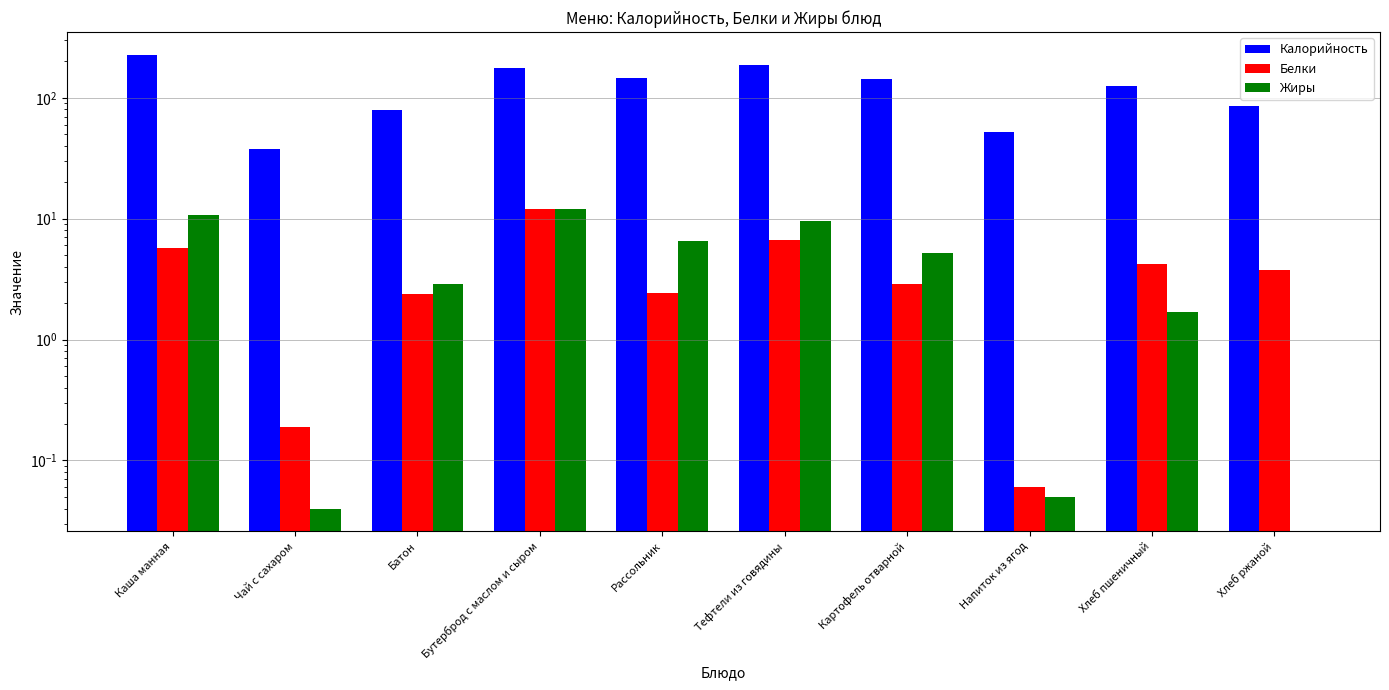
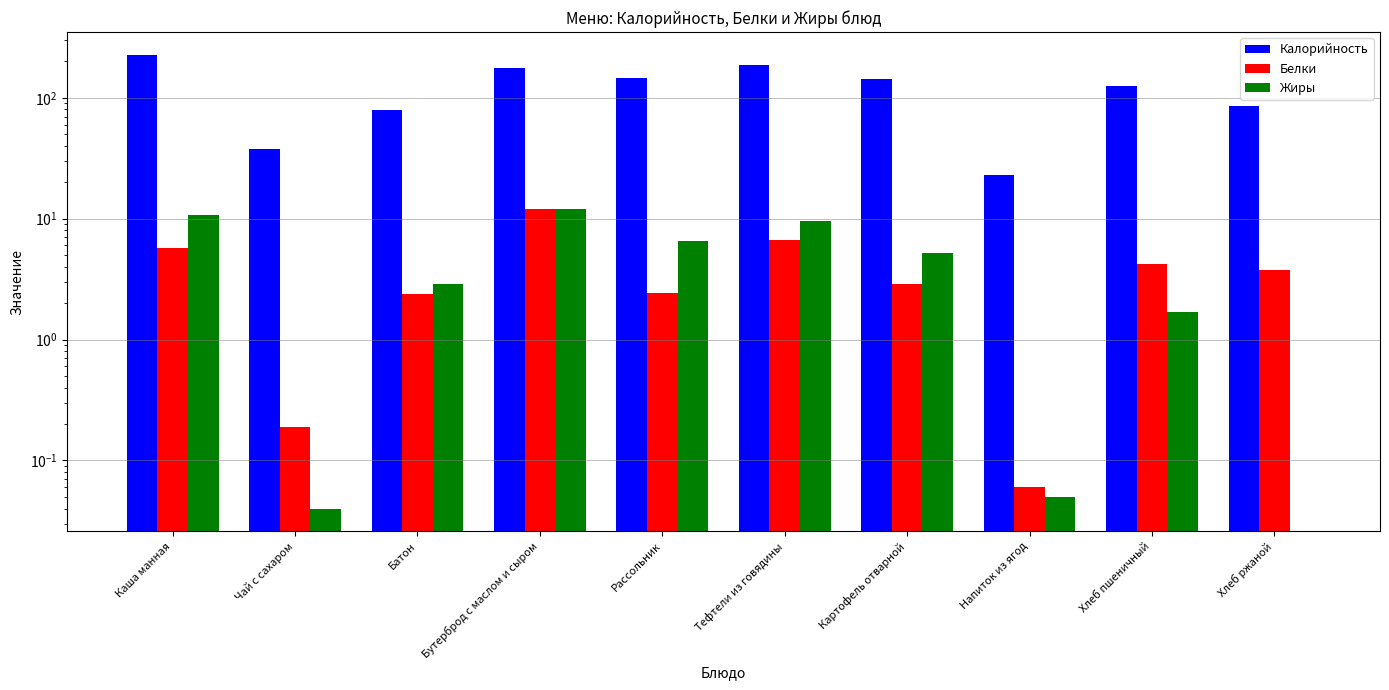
  {
    "Калорийность": {
      "Каша манная": 230,
      "Чай с сахаром": 38,
      "Батон": 80,
      "Бутерброд с маслом и сыром": 180,
      "Рассольник": 150,
      "Тефтели из говядины": 190,
      "Картофель отварной": 140,
-     "Напиток из ягод": 52,
+     "Напиток из ягод": 23,
      "Хлеб пшеничный": 130,
      "Хлеб ржаной": 90
    },
    "Белки": {
      "Каша манная": 6,
      "Чай с сахаром": 0.19,
      "Батон": 2.4,
      "Бутерброд с маслом и сыром": 12,
      "Рассольник": 2.4,
      "Тефтели из говядины": 7,
      "Картофель отварной": 2.9,
      "Напиток из ягод": 0.06,
      "Хлеб пшеничный": 4,
      "Хлеб ржаной": 3.8
    },
    "Жиры": {
      "Каша манная": 11,
      "Чай с сахаром": 0.040,
      "Батон": 3,
      "Бутерброд с маслом и сыром": 12,
      "Рассольник": 7,
      "Тефтели из говядины": 10,
      "Картофель отварной": 5,
      "Напиток из ягод": 0.050,
      "Хлеб пшеничный": 1.7
    }
  }
